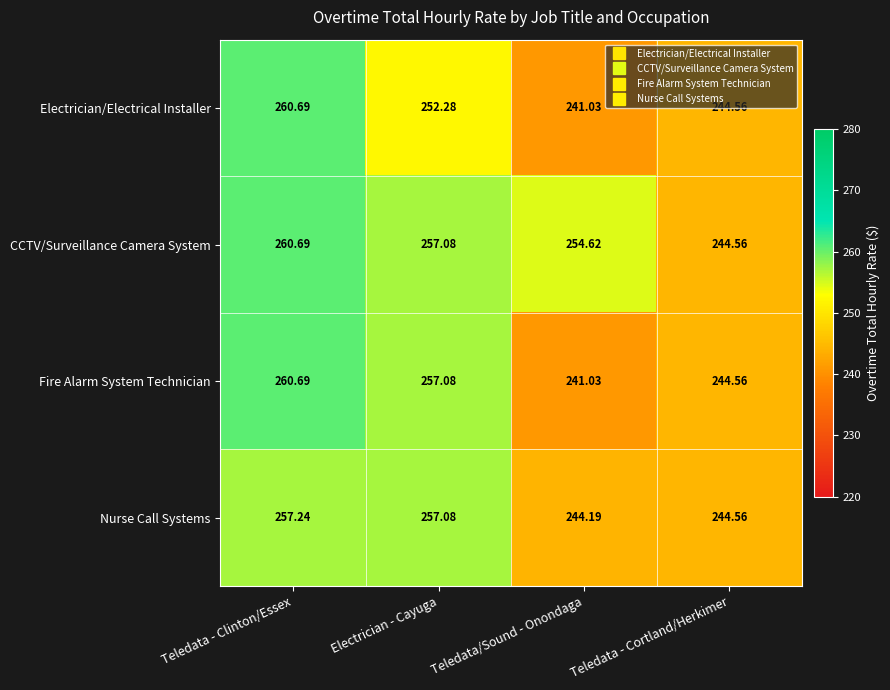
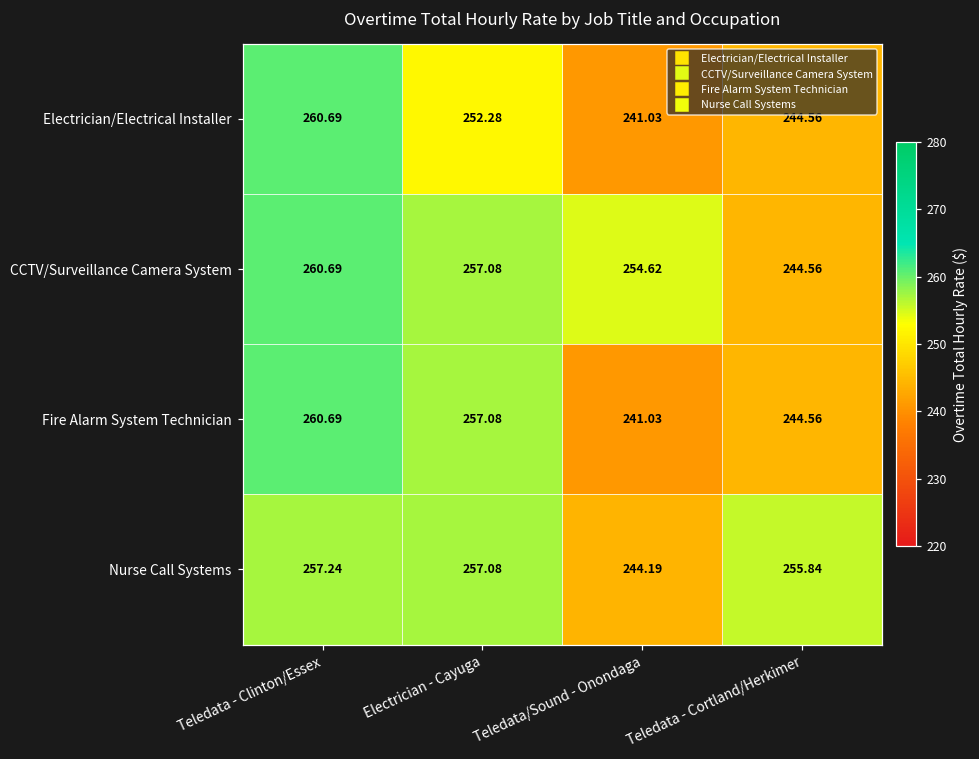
  {
    "Electrician/Electrical Installer": {
      "Teledata - Clinton/Essex": 260.69,
      "Electrician - Cayuga": 252.28,
      "Teledata/Sound - Onondaga": 241.03
    },
    "CCTV/Surveillance Camera System": {
      "Teledata - Clinton/Essex": 260.69,
      "Electrician - Cayuga": 257.08,
      "Teledata/Sound - Onondaga": 254.62,
      "Teledata - Cortland/Herkimer": 244.56
    },
    "Fire Alarm System Technician": {
      "Teledata - Clinton/Essex": 260.69,
      "Electrician - Cayuga": 257.08,
      "Teledata/Sound - Onondaga": 241.03,
      "Teledata - Cortland/Herkimer": 244.56
    },
    "Nurse Call Systems": {
      "Teledata - Clinton/Essex": 257.24,
      "Electrician - Cayuga": 257.08,
      "Teledata/Sound - Onondaga": 244.19,
-     "Teledata - Cortland/Herkimer": 244.56
+     "Teledata - Cortland/Herkimer": 255.84
    }
  }
